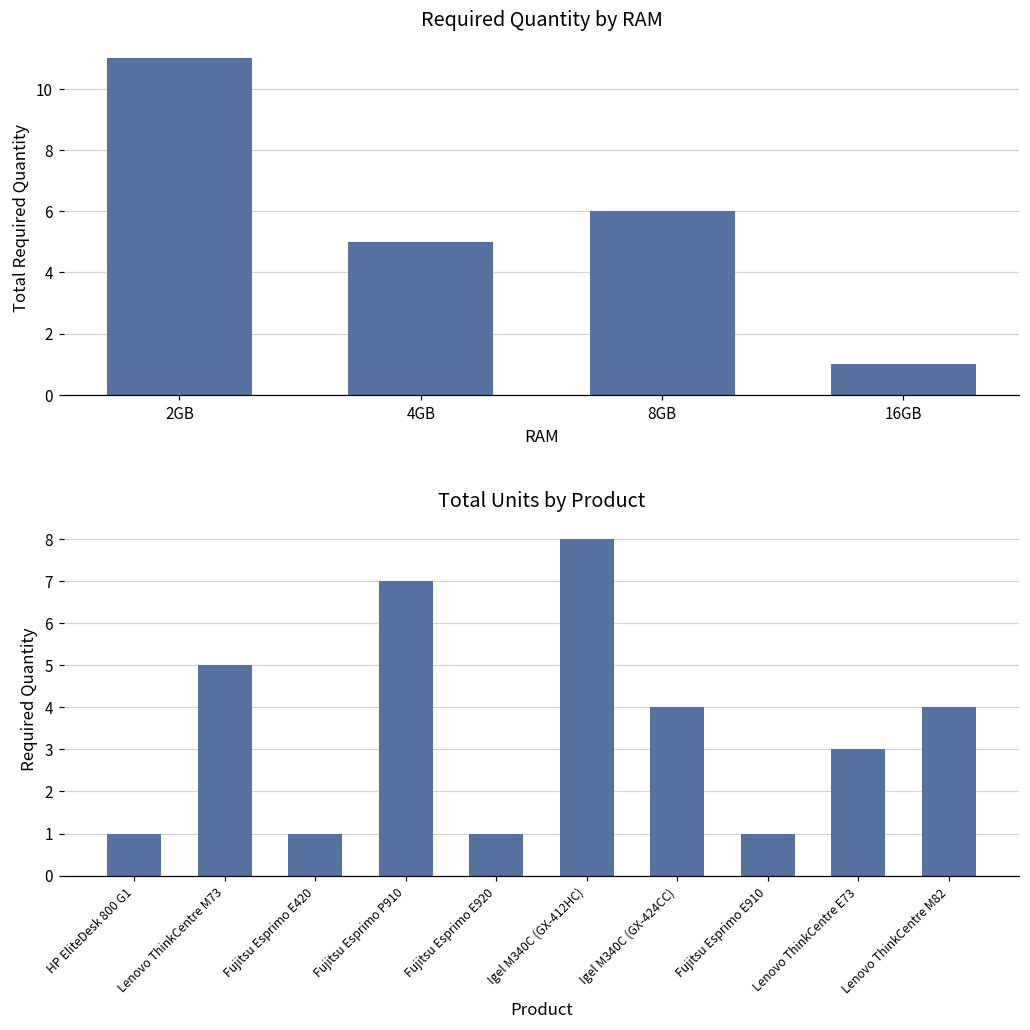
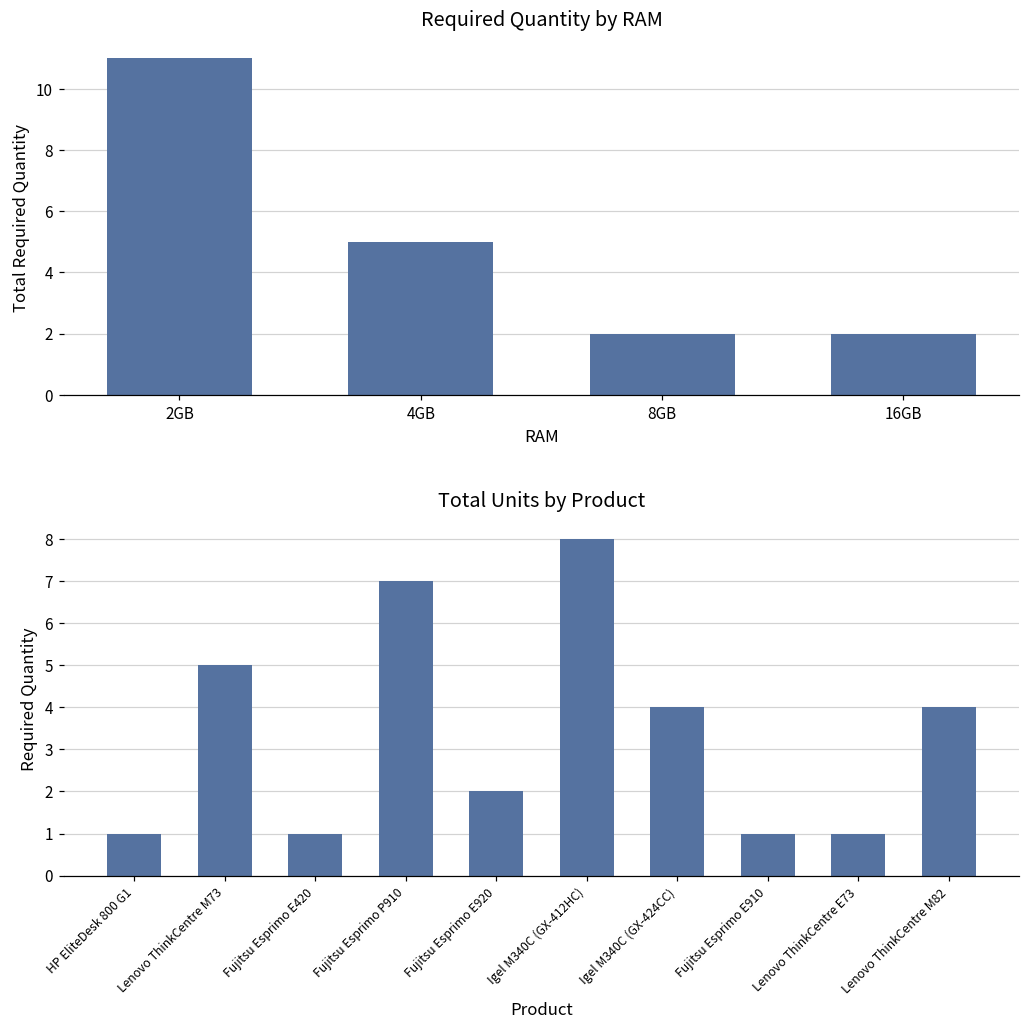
  {
    "Required Quantity by RAM": {
      "2GB": 11,
      "4GB": 5,
-     "8GB": 6,
-     "16GB": 1
+     "8GB": 2,
+     "16GB": 2
    },
    "Total Units by Product": {
      "HP EliteDesk 800 G1": 1,
      "Lenovo ThinkCentre M73": 5,
      "Fujitsu Esprimo E420": 1,
      "Fujitsu Esprimo P910": 7,
-     "Fujitsu Esprimo E920": 1,
+     "Fujitsu Esprimo E920": 2,
      "Igel M340C (GX-412HC)": 8,
      "Igel M340C (GX-424CC)": 4,
      "Fujitsu Esprimo E910": 1,
-     "Lenovo ThinkCentre E73": 3,
+     "Lenovo ThinkCentre E73": 1,
      "Lenovo ThinkCentre M82": 4
    }
  }
